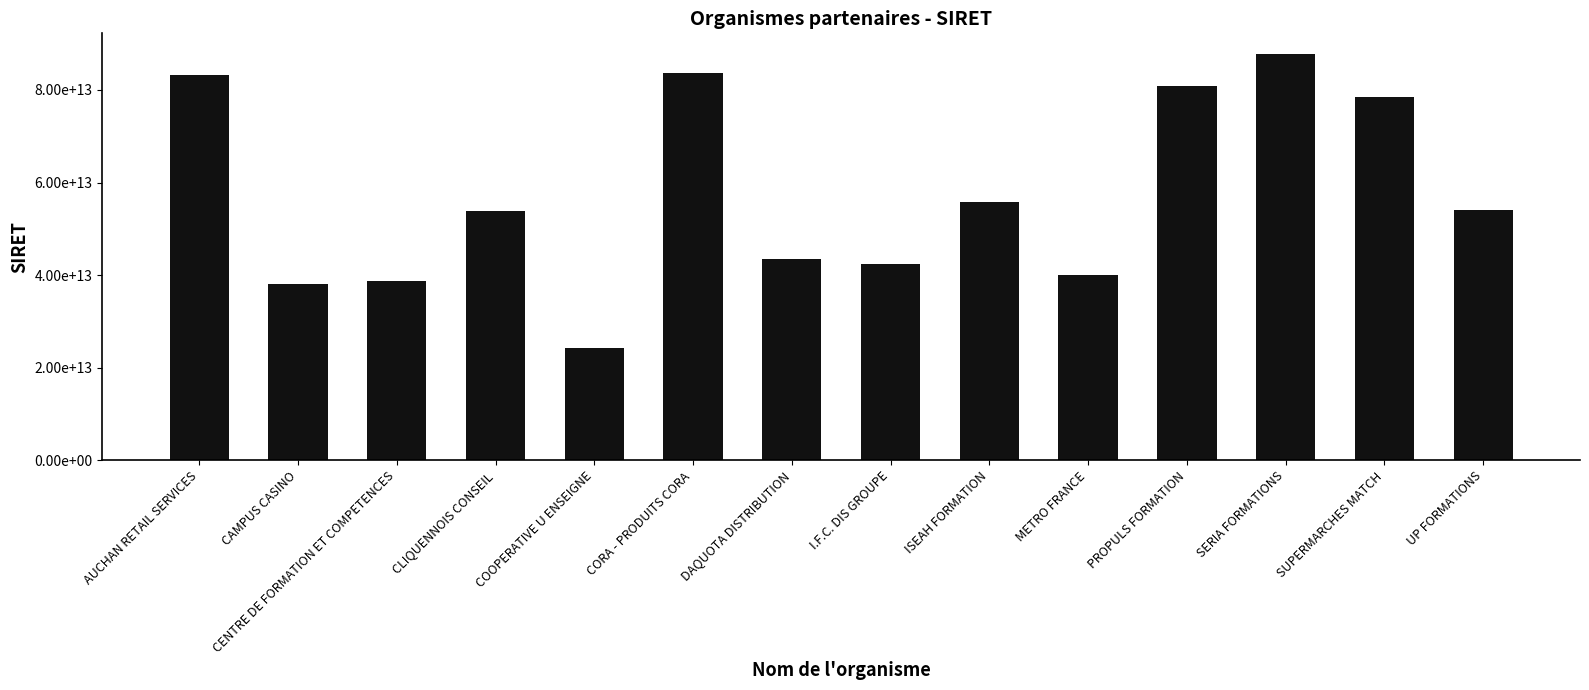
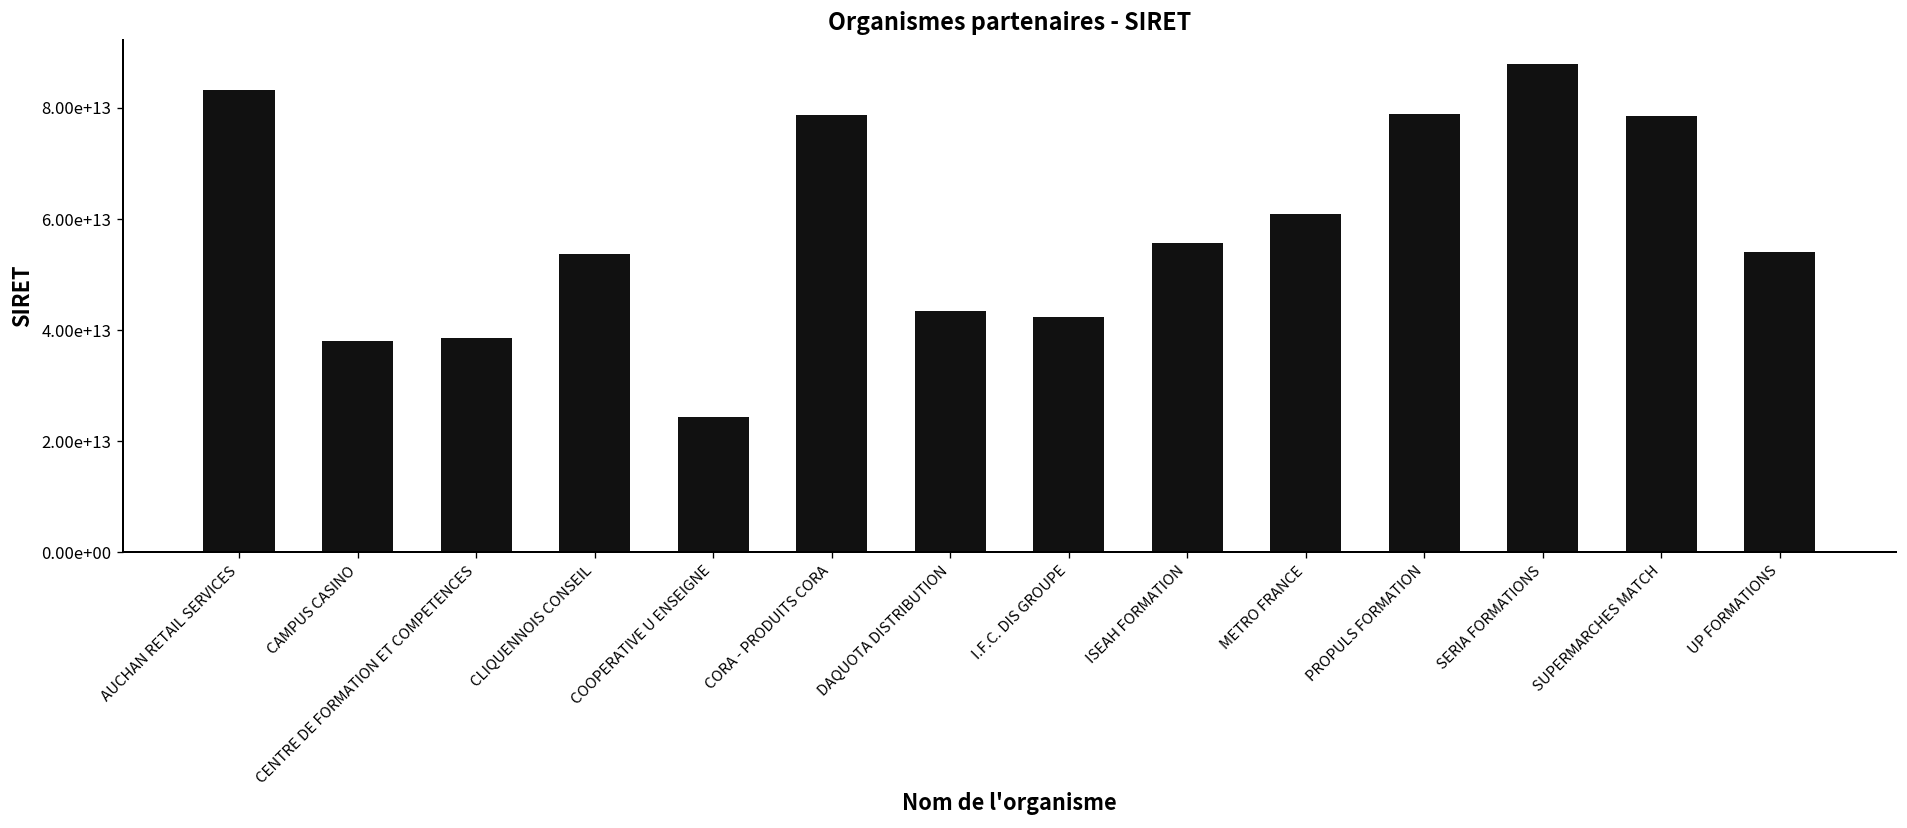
  {
    "AUCHAN RETAIL SERVICES": 83000000000000,
    "CAMPUS CASINO": 38000000000000,
    "CENTRE DE FORMATION ET COMPETENCES": 39000000000000,
    "CLIQUENNOIS CONSEIL": 54000000000000,
    "COOPERATIVE U ENSEIGNE": 24000000000000,
-   "CORA - PRODUITS CORA": 84000000000000,
+   "CORA - PRODUITS CORA": 79000000000000,
    "DAQUOTA DISTRIBUTION": 43000000000000,
    "I.F.C. DIS GROUPE": 42000000000000,
    "ISEAH FORMATION": 56000000000000,
-   "METRO FRANCE": 40000000000000,
-   "PROPULS FORMATION": 81000000000000,
+   "METRO FRANCE": 61000000000000,
+   "PROPULS FORMATION": 79000000000000,
    "SERIA FORMATIONS": 88000000000000,
    "SUPERMARCHES MATCH": 79000000000000,
    "UP FORMATIONS": 54000000000000
  }
